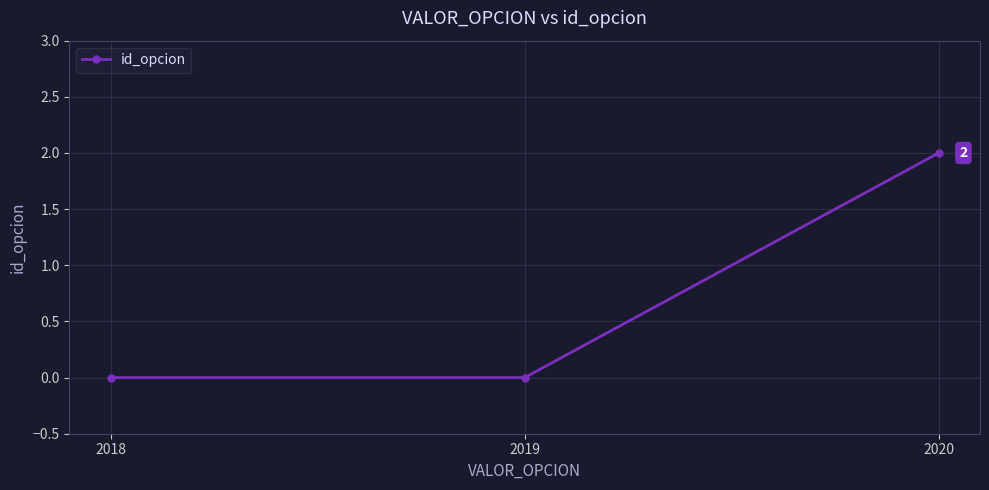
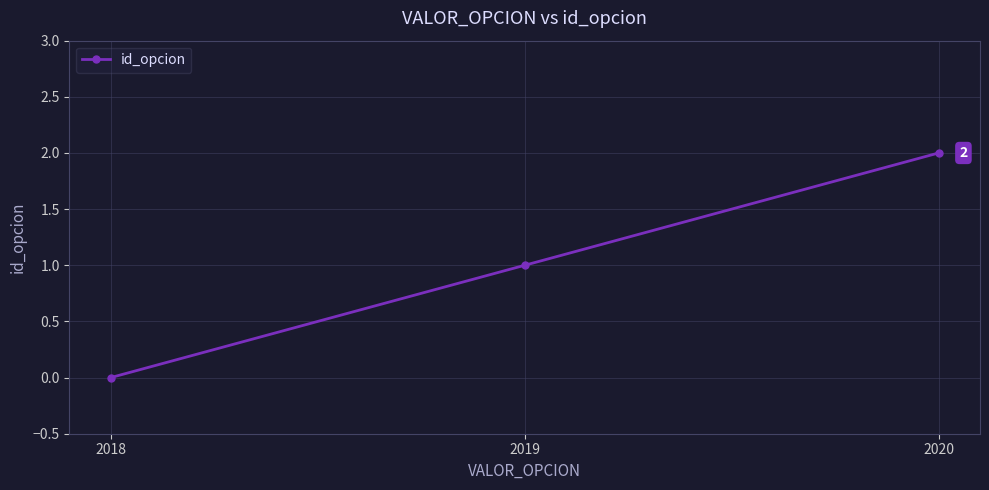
  {
    "2018": 0,
-   "2019": 0
+   "2019": 1
  }
